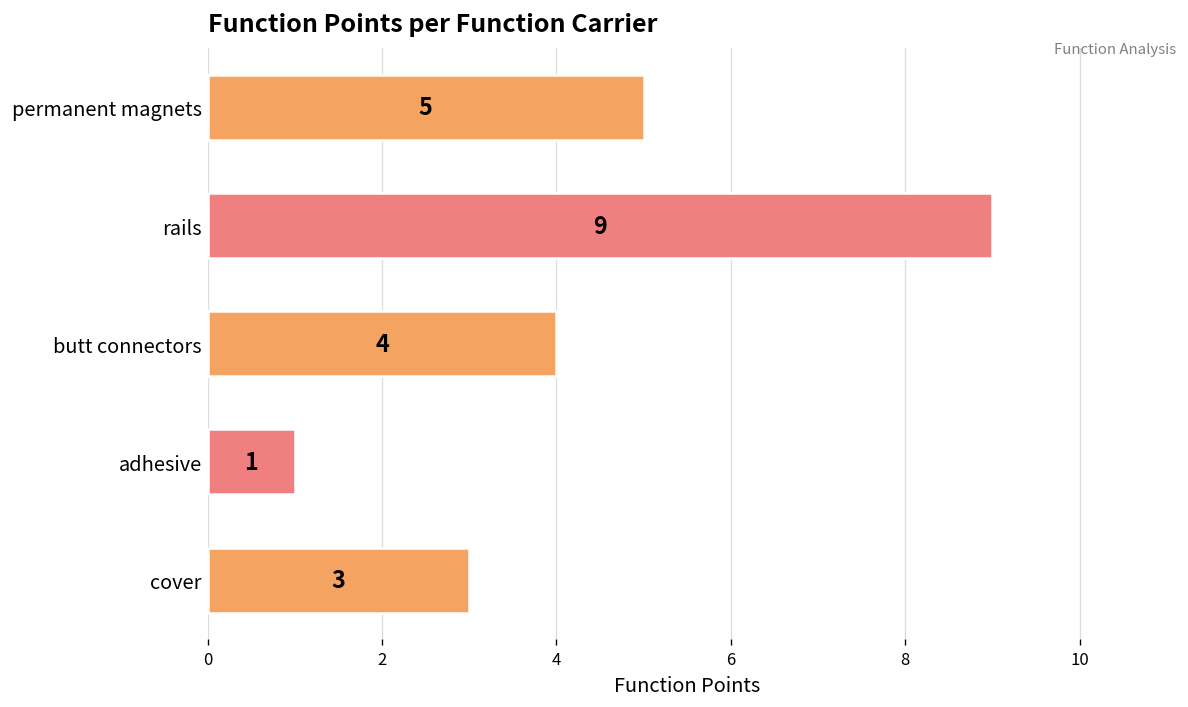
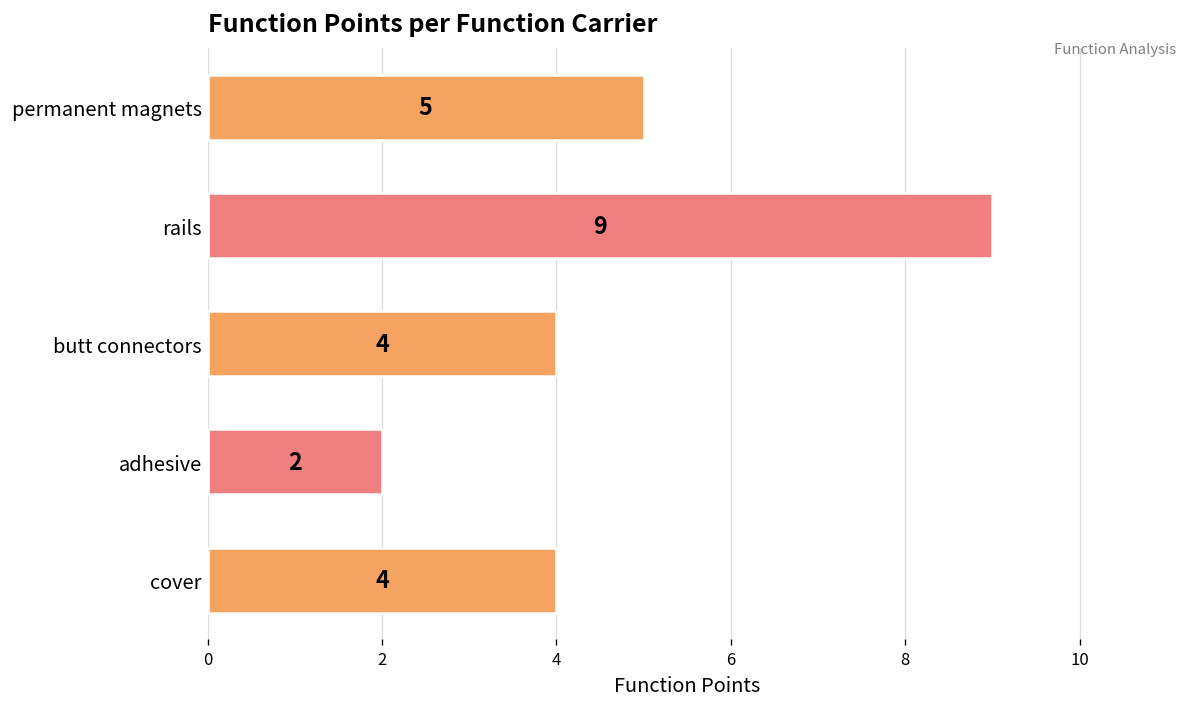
  {
    "permanent magnets": 5,
    "rails": 9,
    "butt connectors": 4,
-   "adhesive": 1,
-   "cover": 3
+   "adhesive": 2,
+   "cover": 4
  }
